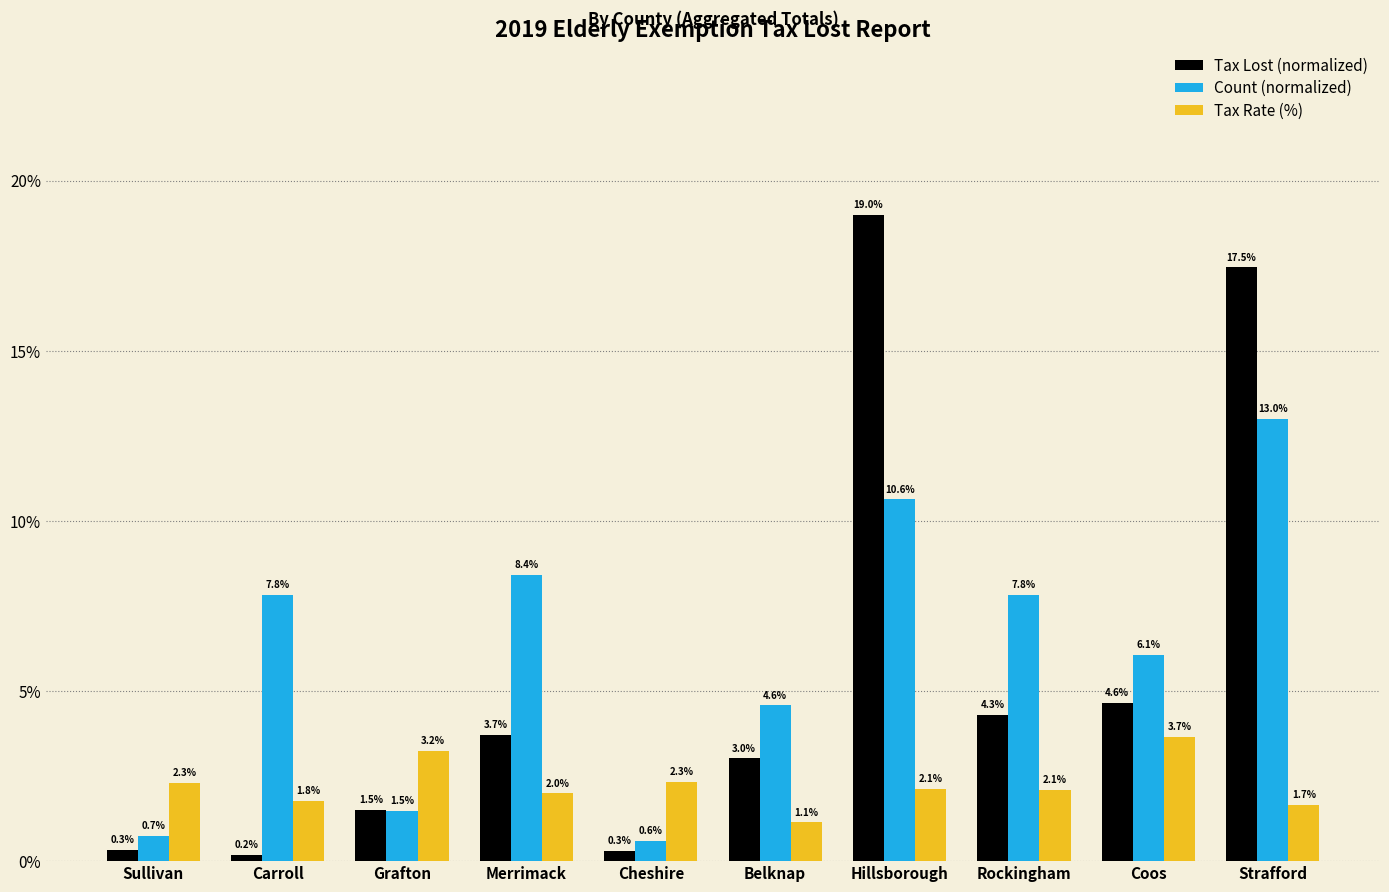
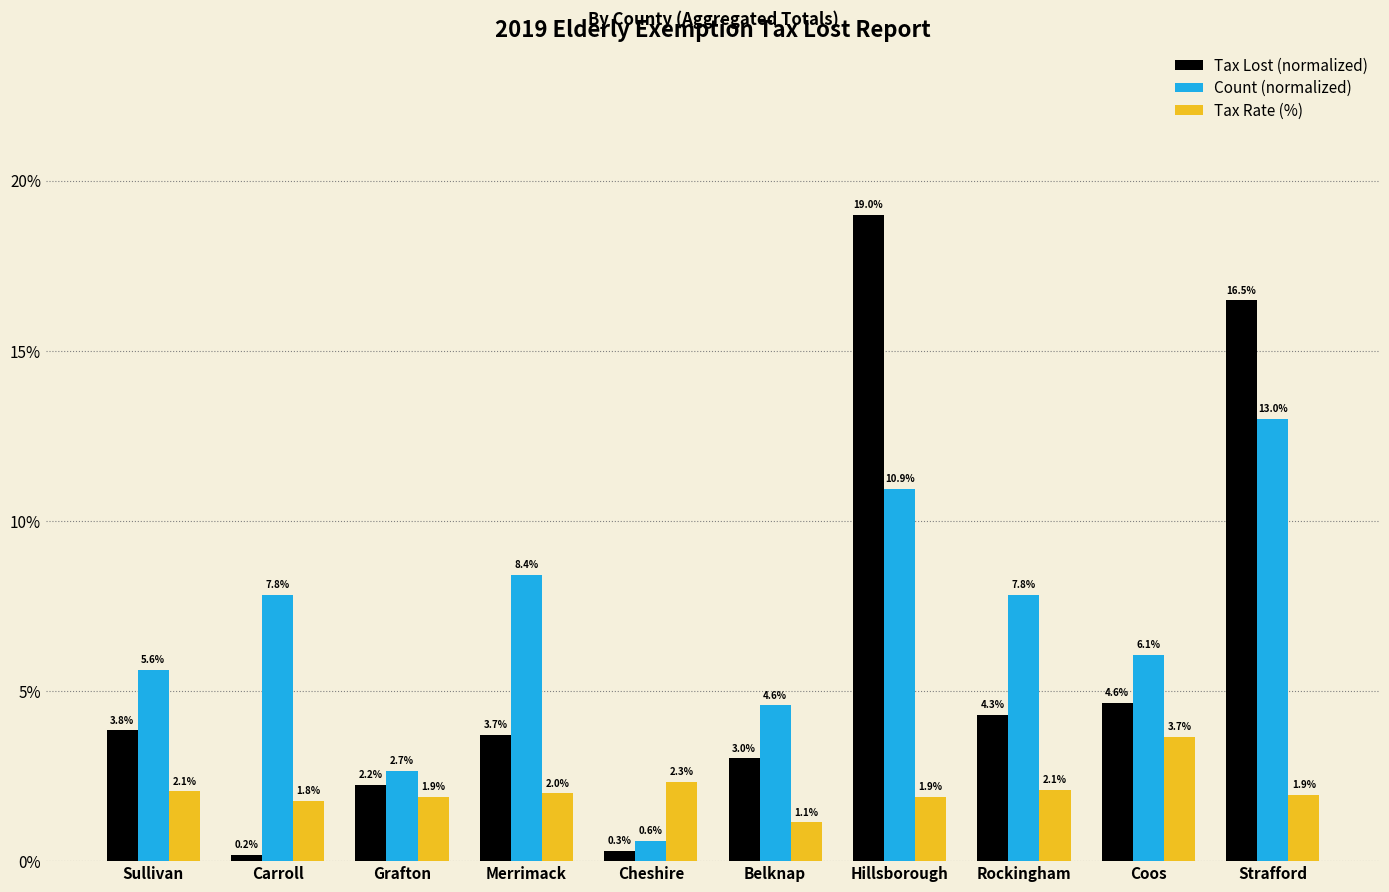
  {
    "Tax Lost (normalized)": {
-     "Sullivan": "0.3%",
+     "Sullivan": "3.8%",
      "Carroll": "0.2%",
-     "Grafton": "1.5%",
+     "Grafton": "2.2%",
      "Merrimack": "3.7%",
      "Cheshire": "0.3%",
      "Belknap": "3.0%",
      "Hillsborough": "19.0%",
      "Rockingham": "4.3%",
      "Coos": "4.6%",
-     "Strafford": "17.5%"
+     "Strafford": "16.5%"
    },
    "Count (normalized)": {
-     "Sullivan": "0.7%",
+     "Sullivan": "5.6%",
      "Carroll": "7.8%",
-     "Grafton": "1.5%",
+     "Grafton": "2.7%",
      "Merrimack": "8.4%",
      "Cheshire": "0.6%",
      "Belknap": "4.6%",
-     "Hillsborough": "10.6%",
+     "Hillsborough": "10.9%",
      "Rockingham": "7.8%",
      "Coos": "6.1%",
      "Strafford": "13.0%"
    },
    "Tax Rate (%)": {
-     "Sullivan": "2.3%",
+     "Sullivan": "2.1%",
      "Carroll": "1.8%",
-     "Grafton": "3.2%",
+     "Grafton": "1.9%",
      "Merrimack": "2.0%",
      "Cheshire": "2.3%",
      "Belknap": "1.1%",
-     "Hillsborough": "2.1%",
+     "Hillsborough": "1.9%",
      "Rockingham": "2.1%",
      "Coos": "3.7%",
-     "Strafford": "1.7%"
+     "Strafford": "1.9%"
    }
  }
